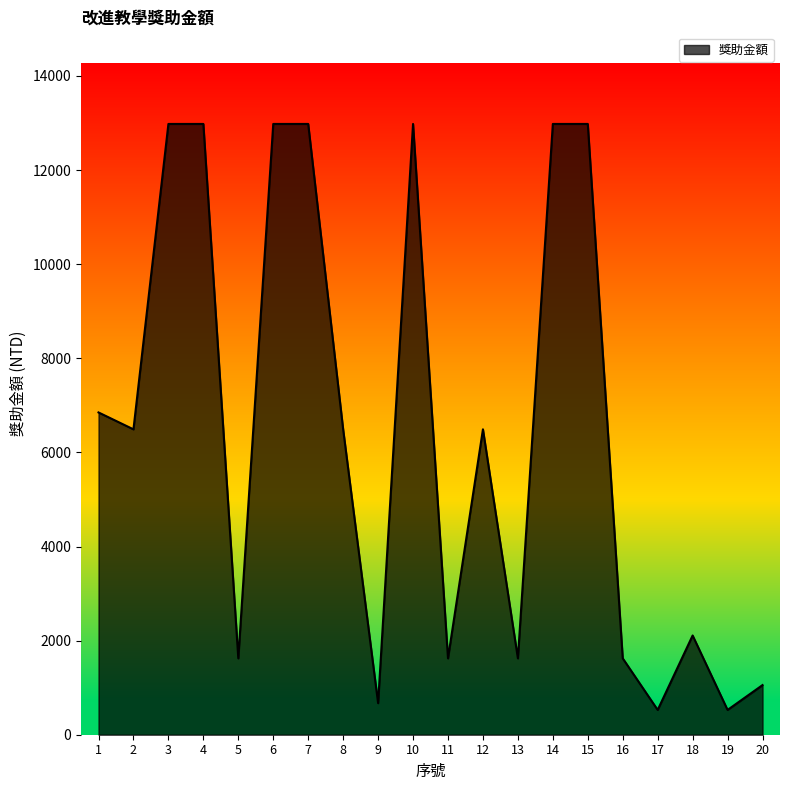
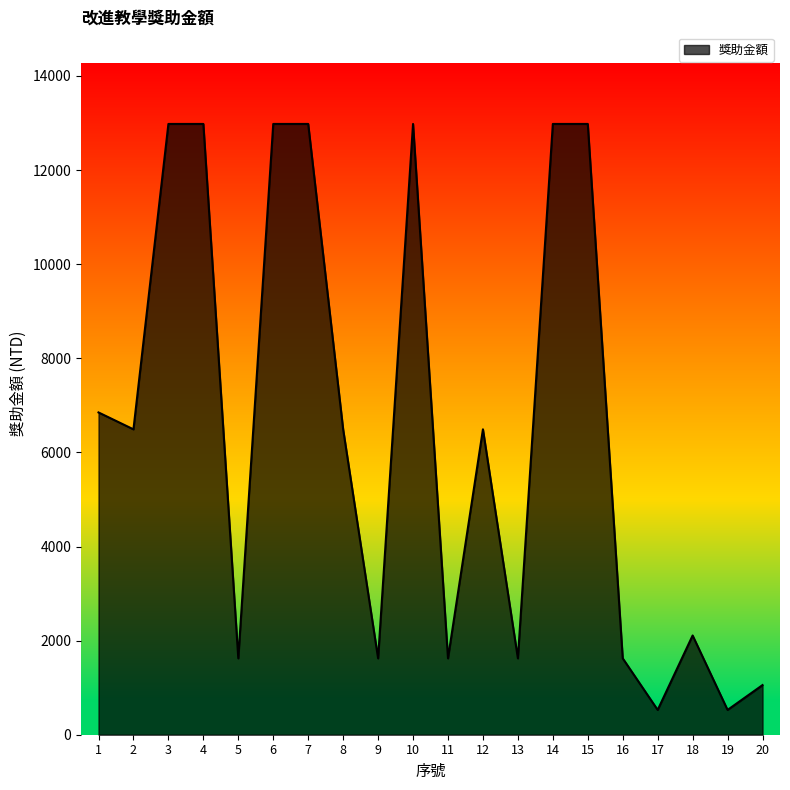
  {
    "1": 6800,
    "2": 6500,
    "3": 13000,
    "4": 13000,
    "5": 1600,
    "6": 13000,
    "7": 13000,
    "8": 6500,
-   "9": 700,
+   "9": 1600,
    "10": 13000,
    "11": 1600,
    "12": 6500,
    "13": 1600,
    "14": 13000,
    "15": 13000,
    "16": 1600,
    "17": 500,
    "18": 2100,
    "19": 500,
    "20": 1100
  }
